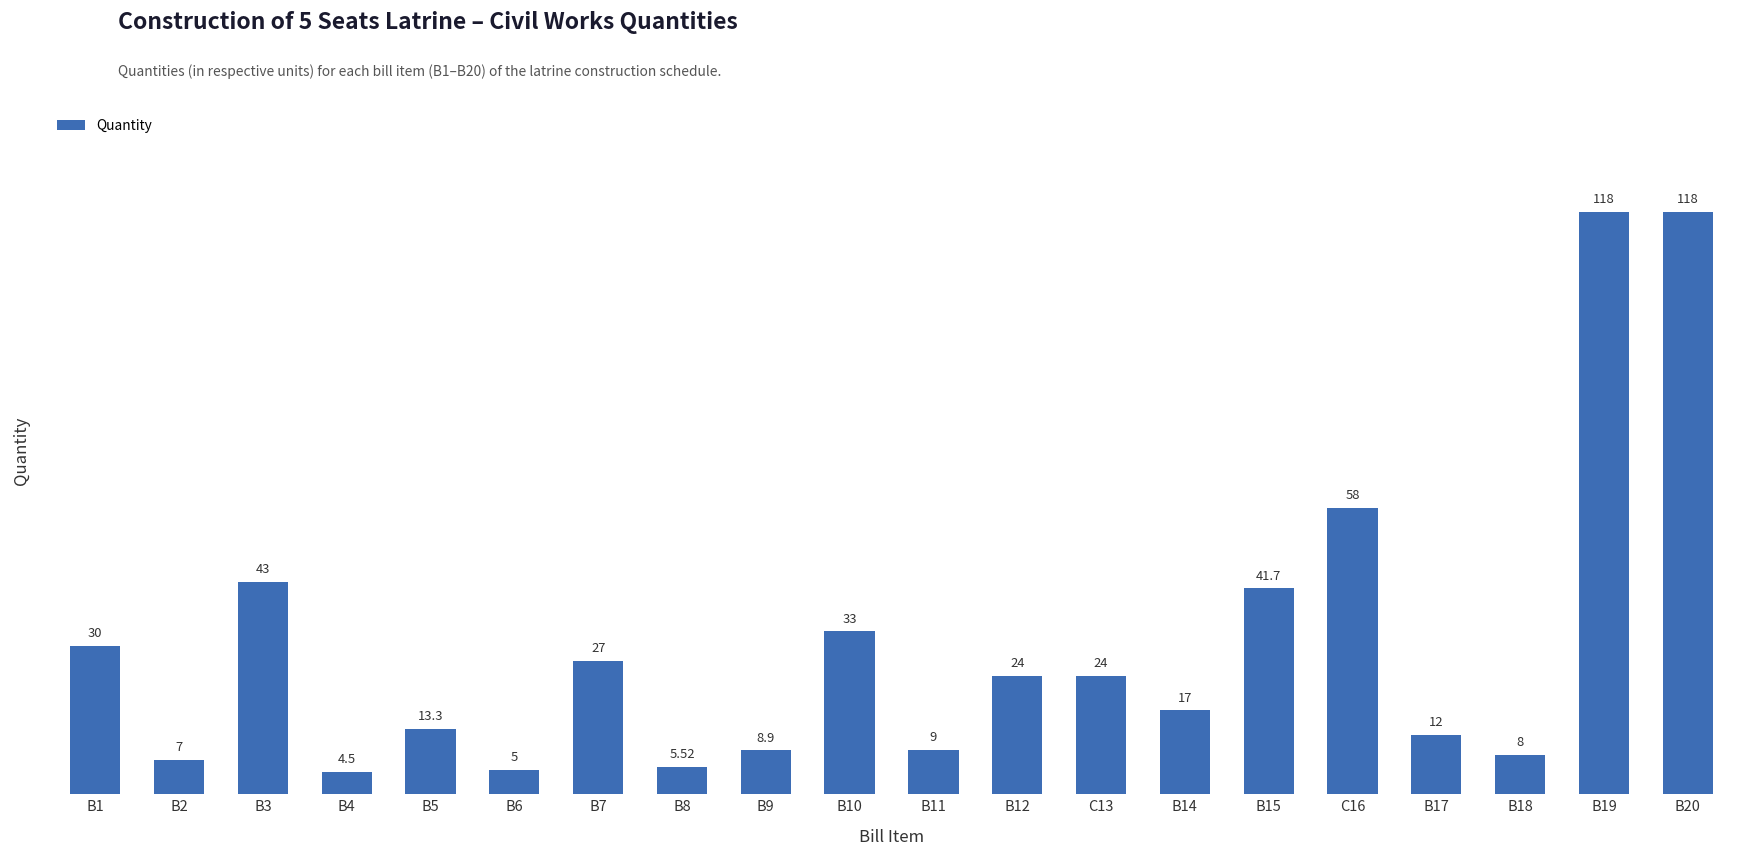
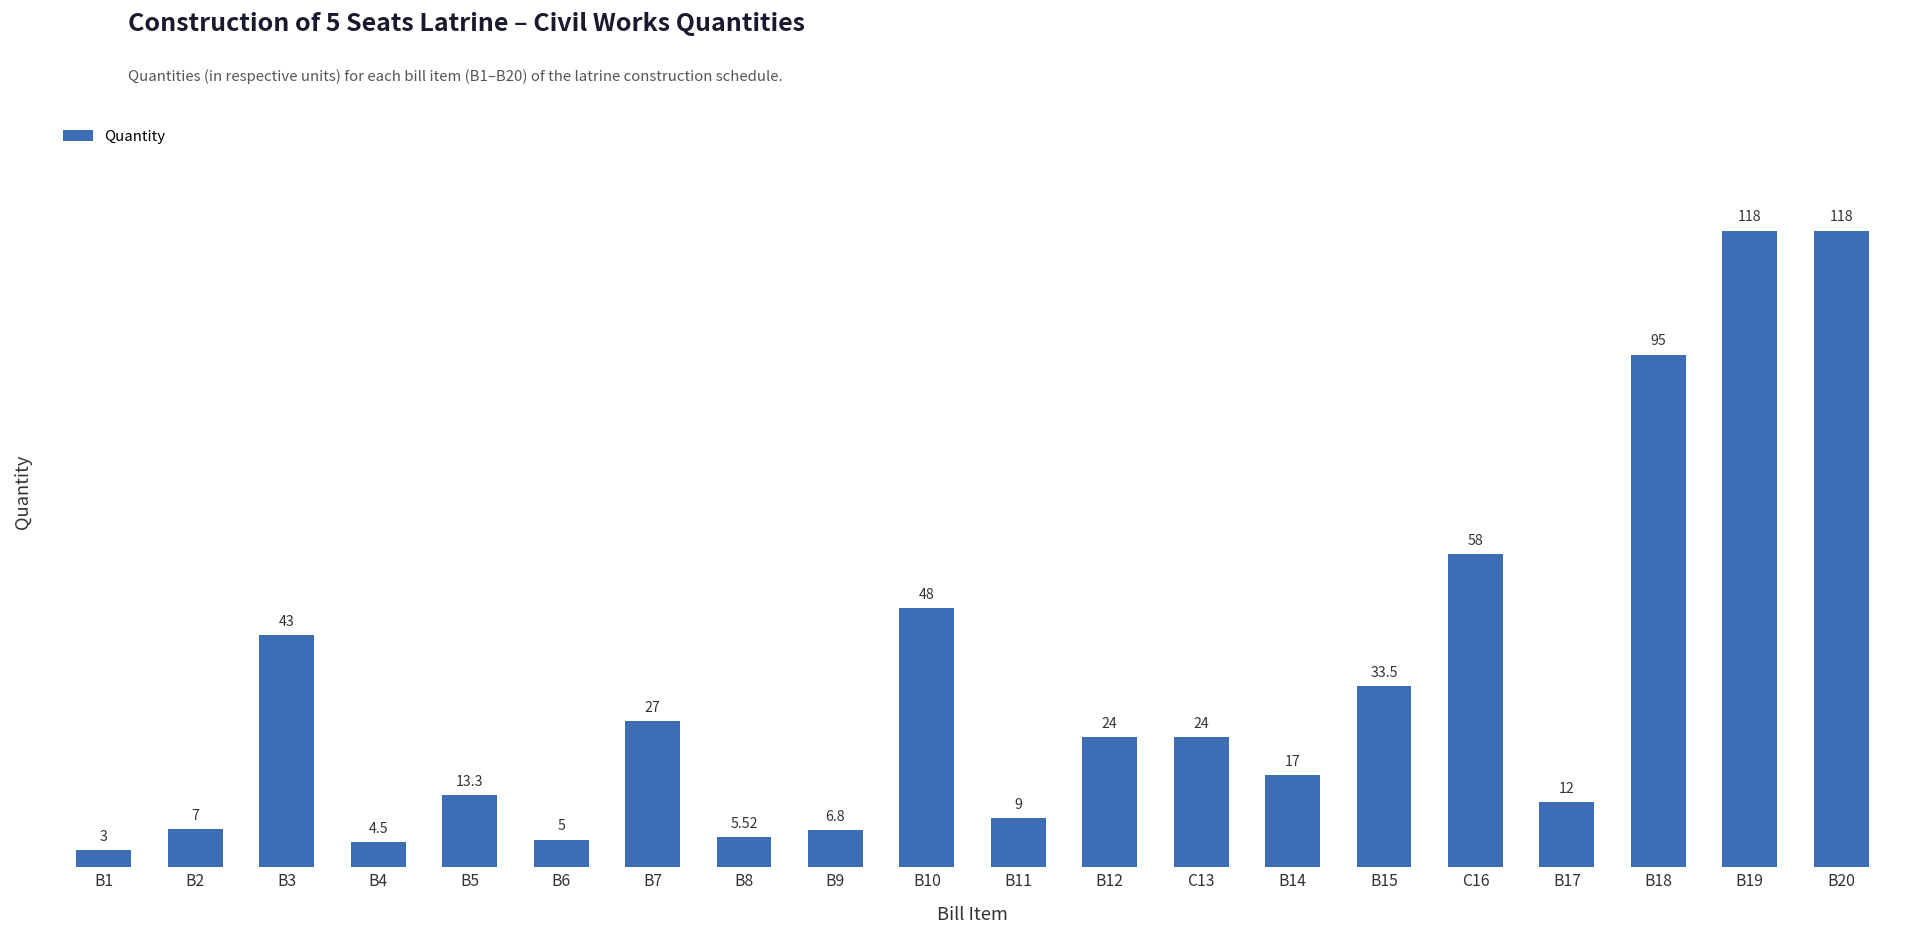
  {
-   "B1": 30,
+   "B1": 3,
    "B2": 7,
    "B3": 43,
    "B4": 4.5,
    "B5": 13.3,
    "B6": 5,
    "B7": 27,
    "B8": 5.52,
-   "B9": 8.9,
-   "B10": 33,
+   "B9": 6.8,
+   "B10": 48,
    "B11": 9,
    "B12": 24,
    "C13": 24,
    "B14": 17,
-   "B15": 41.7,
+   "B15": 33.5,
    "C16": 58,
    "B17": 12,
-   "B18": 8,
+   "B18": 95,
    "B19": 118,
    "B20": 118
  }
